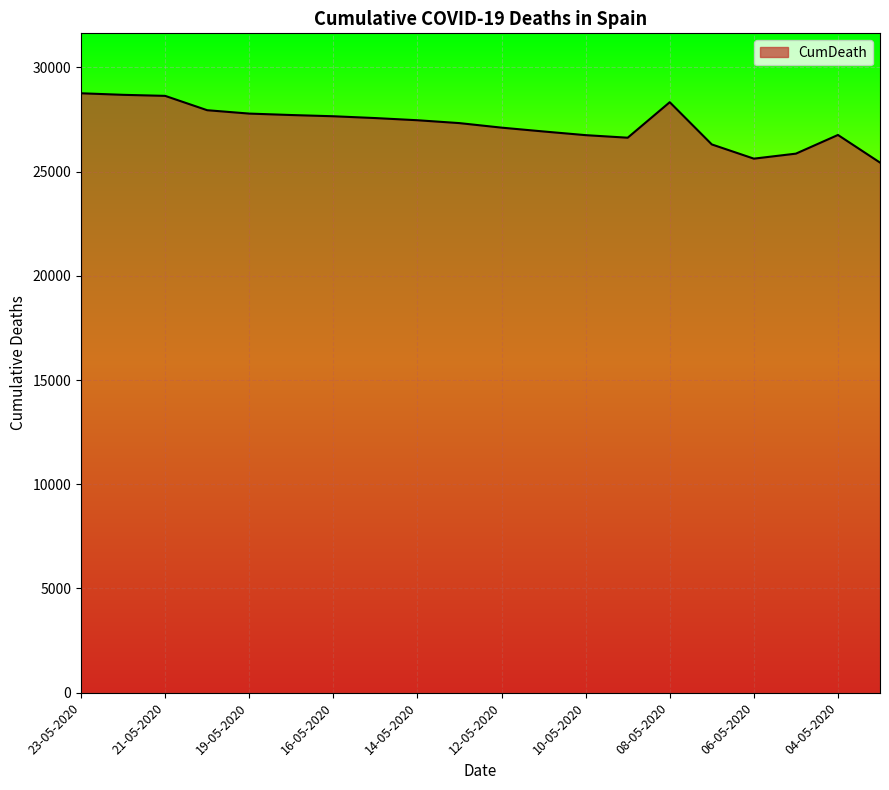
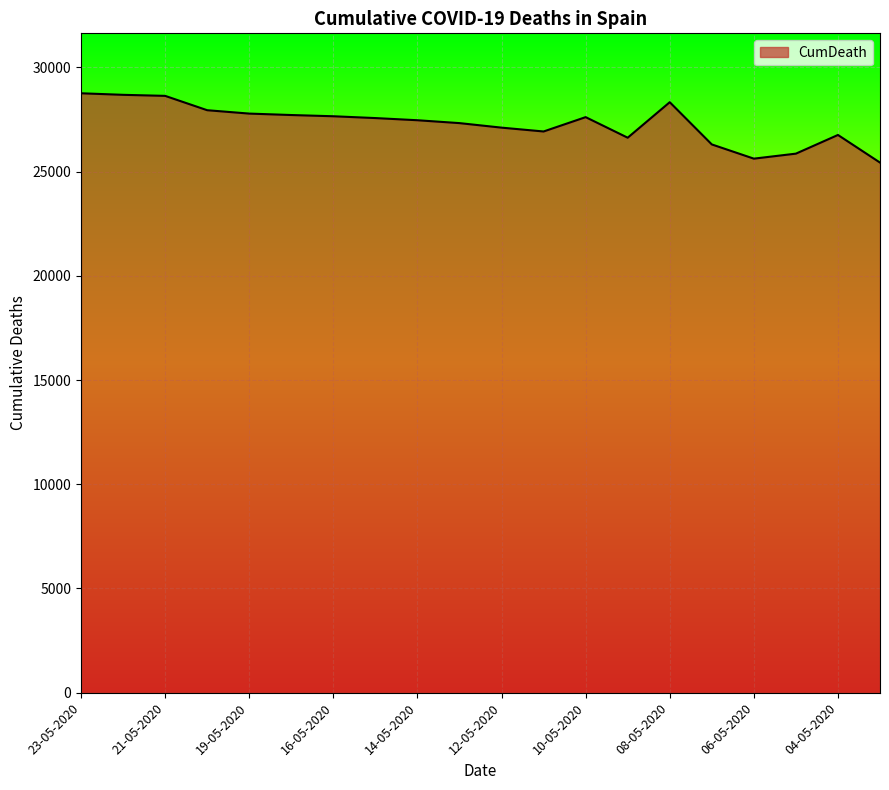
  {
    "23-05-2020": 28800,
    "21-05-2020": 28600,
    "19-05-2020": 27800,
    "16-05-2020": 27700,
    "14-05-2020": 27500,
    "12-05-2020": 27100,
-   "10-05-2020": 26700,
+   "10-05-2020": 27600,
    "08-05-2020": 28300,
    "06-05-2020": 25600,
    "04-05-2020": 26800
  }
